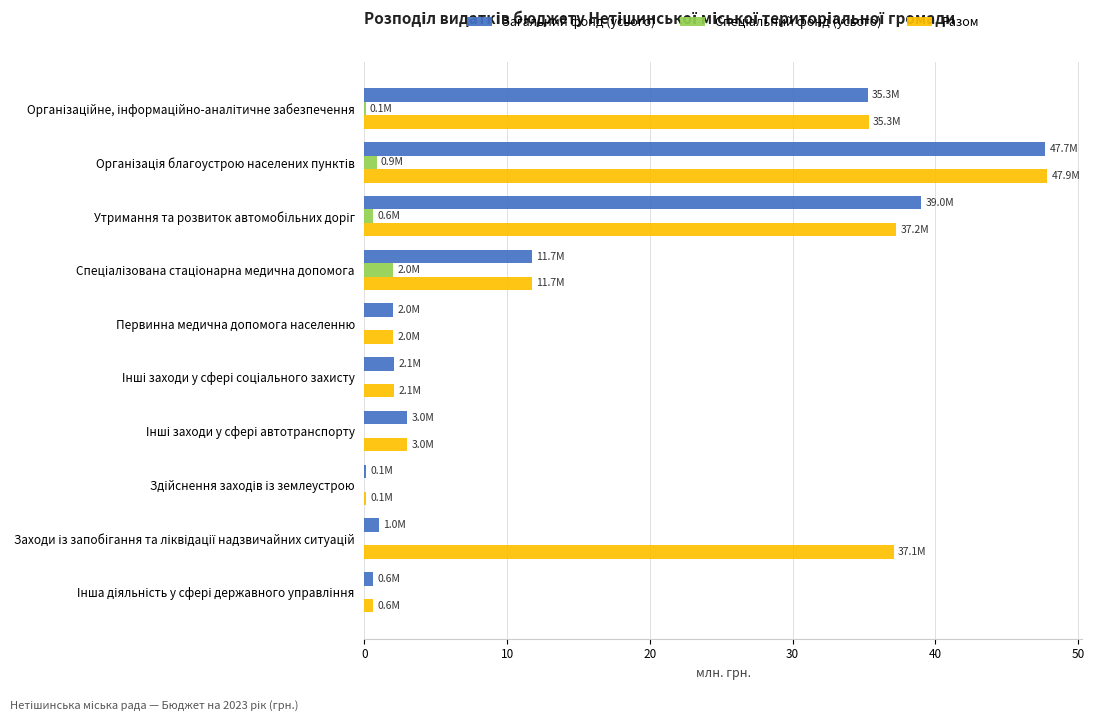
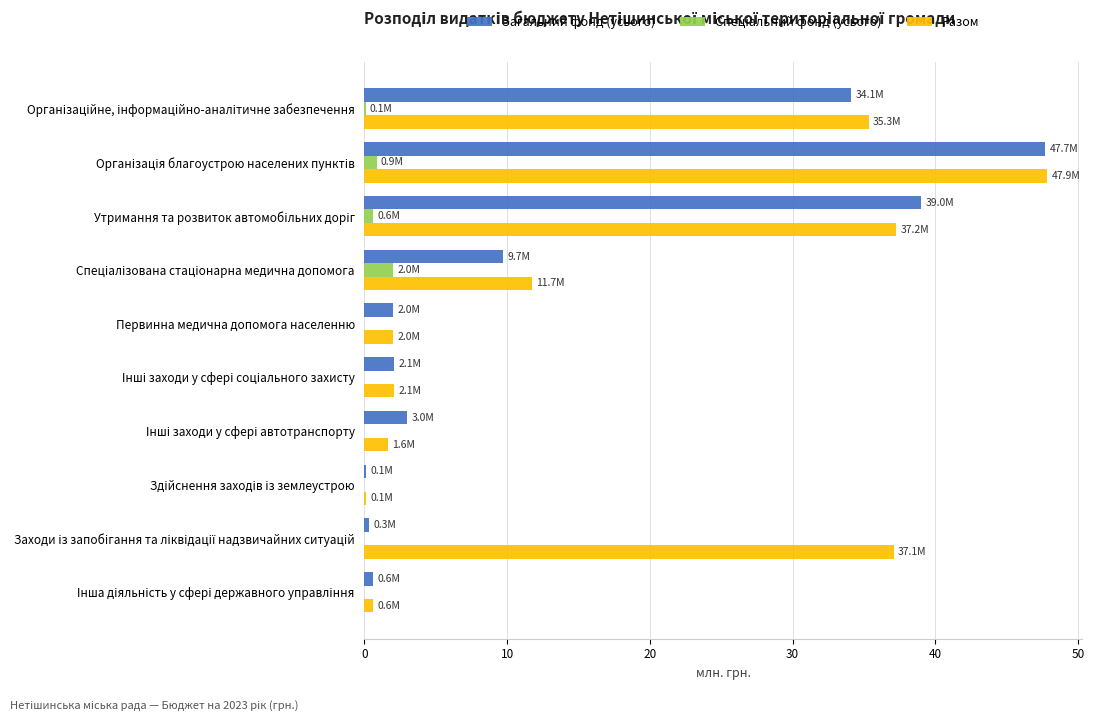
  {
    "Загальний фонд (усього)": {
-     "Організаційне, інформаційно-аналітичне забезпечення": "35.3M",
+     "Організаційне, інформаційно-аналітичне забезпечення": "34.1M",
      "Організація благоустрою населених пунктів": "47.7M",
      "Утримання та розвиток автомобільних доріг": "39.0M",
-     "Спеціалізована стаціонарна медична допомога": "11.7M",
+     "Спеціалізована стаціонарна медична допомога": "9.7M",
      "Первинна медична допомога населенню": "2.0M",
      "Інші заходи у сфері соціального захисту": "2.1M",
      "Інші заходи у сфері автотранспорту": "3.0M",
      "Здійснення заходів із землеустрою": "0.1M",
-     "Заходи із запобігання та ліквідації надзвичайних ситуацій": "1.0M",
+     "Заходи із запобігання та ліквідації надзвичайних ситуацій": "0.3M",
      "Інша діяльність у сфері державного управління": "0.6M"
    },
    "Спеціальний фонд (усього)": {
      "Організаційне, інформаційно-аналітичне забезпечення": "0.1M",
      "Організація благоустрою населених пунктів": "0.9M",
      "Утримання та розвиток автомобільних доріг": "0.6M",
      "Спеціалізована стаціонарна медична допомога": "2.0M"
    },
    "Разом": {
      "Організаційне, інформаційно-аналітичне забезпечення": "35.3M",
      "Організація благоустрою населених пунктів": "47.9M",
      "Утримання та розвиток автомобільних доріг": "37.2M",
      "Спеціалізована стаціонарна медична допомога": "11.7M",
      "Первинна медична допомога населенню": "2.0M",
      "Інші заходи у сфері соціального захисту": "2.1M",
-     "Інші заходи у сфері автотранспорту": "3.0M",
+     "Інші заходи у сфері автотранспорту": "1.6M",
      "Здійснення заходів із землеустрою": "0.1M",
      "Заходи із запобігання та ліквідації надзвичайних ситуацій": "37.1M",
      "Інша діяльність у сфері державного управління": "0.6M"
    }
  }
